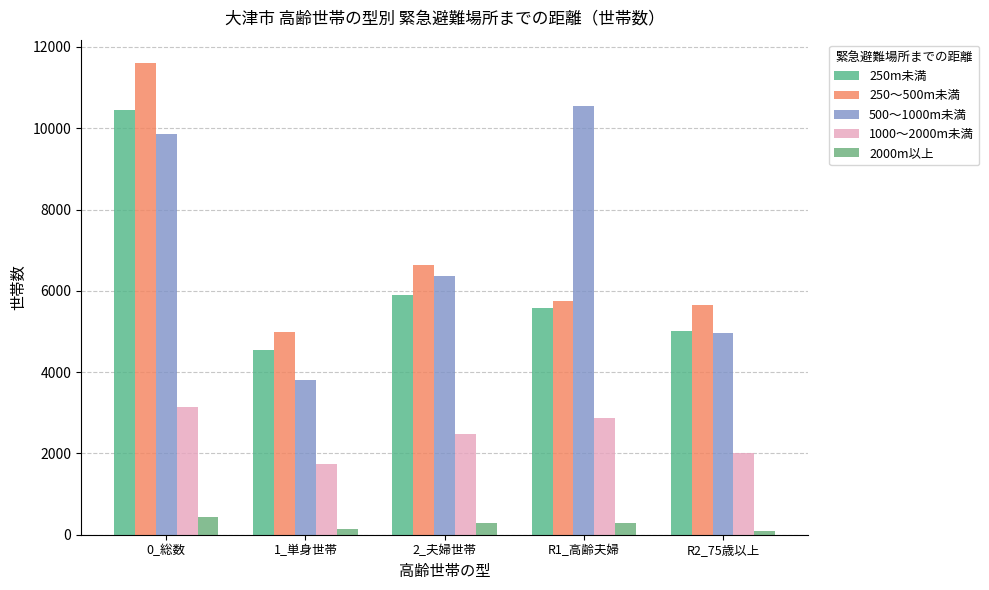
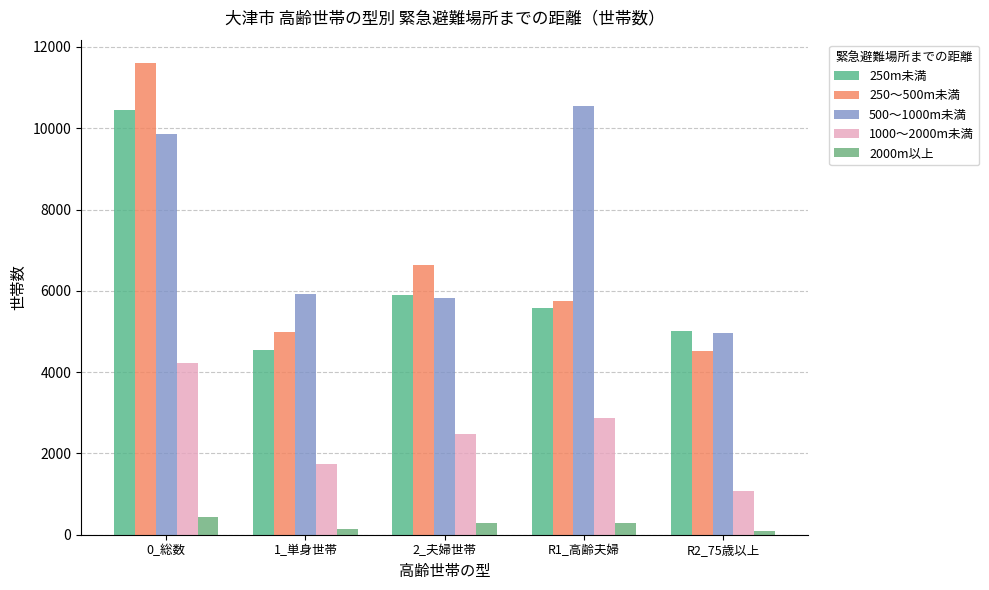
  {
    "250～500m未満": {
      "0_総数": 11600,
      "1_単身世帯": 5000,
      "2_夫婦世帯": 6600,
      "R1_高齢夫婦": 5800,
-     "R2_75歳以上": 5700
+     "R2_75歳以上": 4500
    },
    "500～1000m未満": {
      "0_総数": 9900,
-     "1_単身世帯": 3800,
-     "2_夫婦世帯": 6400,
+     "1_単身世帯": 5900,
+     "2_夫婦世帯": 5800,
      "R1_高齢夫婦": 10500,
      "R2_75歳以上": 5000
    },
    "1000～2000m未満": {
-     "0_総数": 3100,
+     "0_総数": 4200,
      "1_単身世帯": 1700,
      "2_夫婦世帯": 2500,
      "R1_高齢夫婦": 2900,
-     "R2_75歳以上": 2000
+     "R2_75歳以上": 1100
    }
  }
